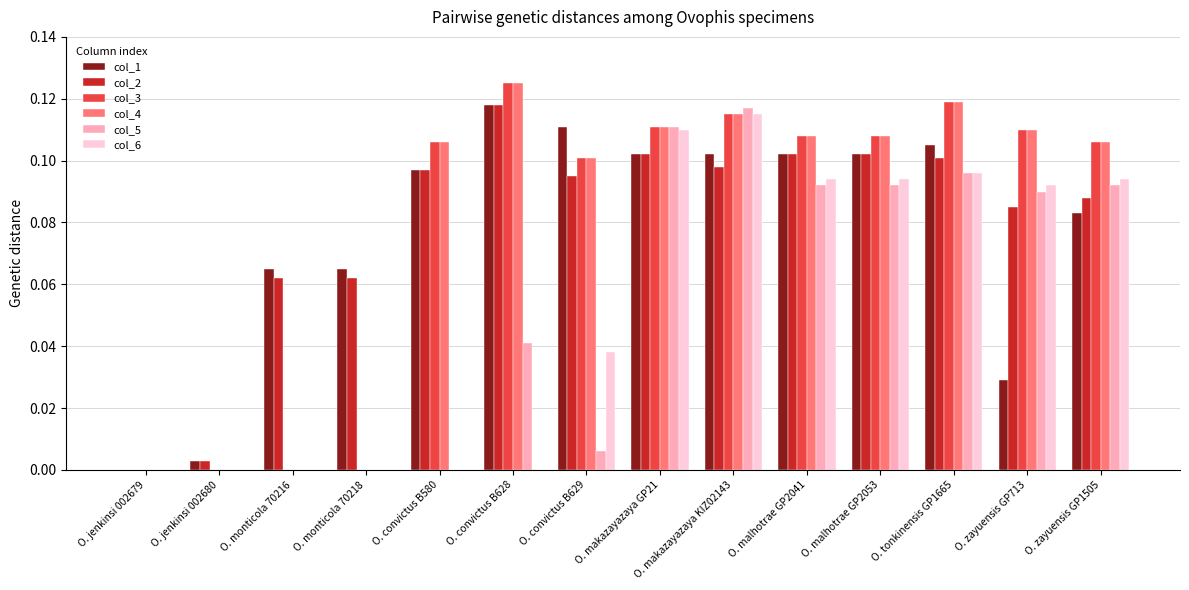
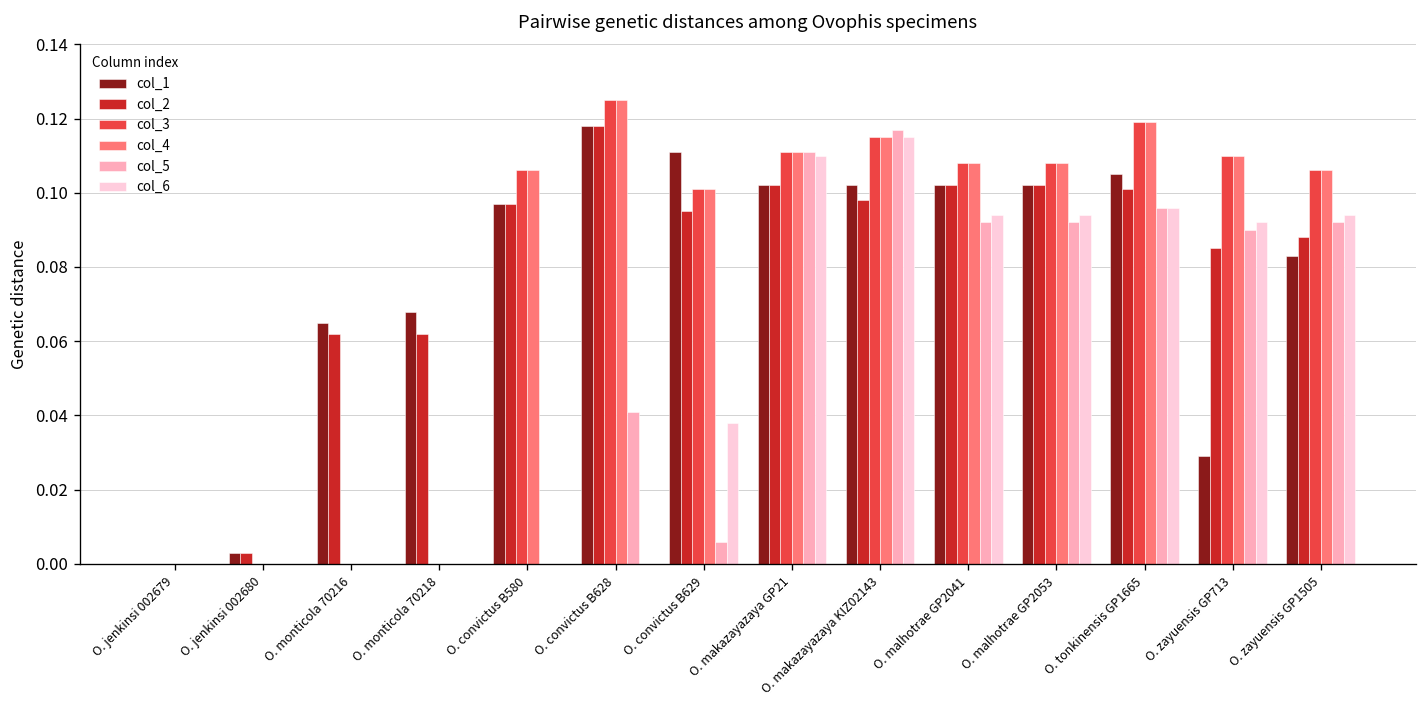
  {
    "col_1": {
      "O. jenkinsi 002679": 0.000,
      "O. jenkinsi 002680": 0.003,
      "O. monticola 70216": 0.065,
-     "O. monticola 70218": 0.065,
+     "O. monticola 70218": 0.068,
      "O. convictus B580": 0.097,
      "O. convictus B628": 0.118,
      "O. convictus B629": 0.111,
      "O. makazayazaya GP21": 0.102,
      "O. makazayazaya KIZ02143": 0.102,
      "O. malhotrae GP2041": 0.102,
      "O. malhotrae GP2053": 0.102,
      "O. tonkinensis GP1665": 0.105,
      "O. zayuensis GP713": 0.029,
      "O. zayuensis GP1505": 0.083
    },
    "col_4": {
      "O. jenkinsi 002679": 0.000,
      "O. jenkinsi 002680": 0.000,
      "O. monticola 70216": 0.000,
      "O. monticola 70218": 0.000,
      "O. convictus B580": 0.106,
      "O. convictus B628": 0.125,
      "O. convictus B629": 0.101,
      "O. makazayazaya GP21": 0.111,
      "O. makazayazaya KIZ02143": 0.115,
      "O. malhotrae GP2041": 0.108,
      "O. malhotrae GP2053": 0.108,
      "O. tonkinensis GP1665": 0.119,
      "O. zayuensis GP713": 0.110,
      "O. zayuensis GP1505": 0.106
    }
  }
